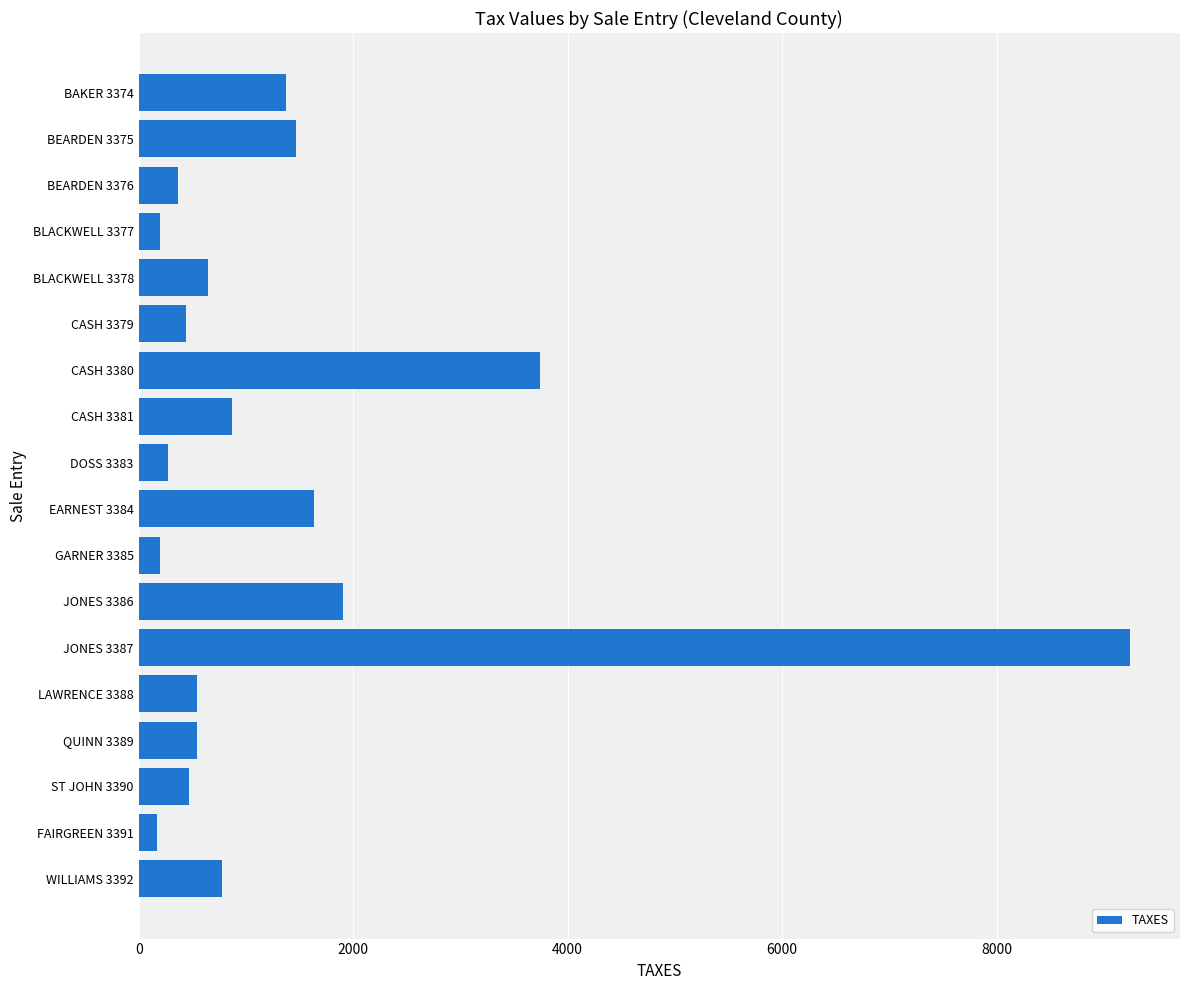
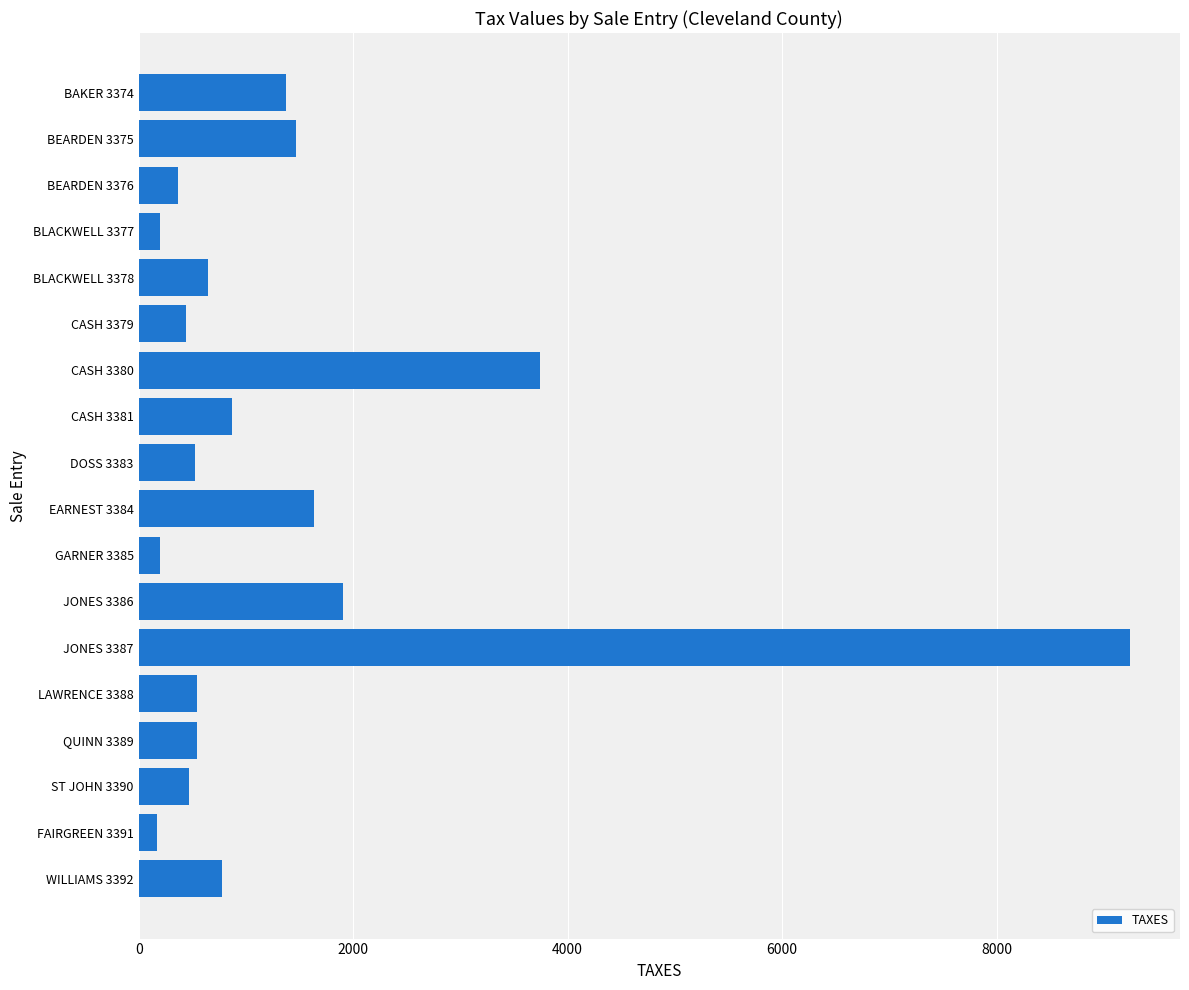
  {
    "BAKER 3374": 1380,
    "BEARDEN 3375": 1470,
    "BEARDEN 3376": 370,
    "BLACKWELL 3377": 200,
    "BLACKWELL 3378": 650,
    "CASH 3379": 440,
    "CASH 3380": 3740,
    "CASH 3381": 870,
-   "DOSS 3383": 280,
+   "DOSS 3383": 520,
    "EARNEST 3384": 1630,
    "GARNER 3385": 200,
    "JONES 3386": 1910,
    "JONES 3387": 9250,
    "LAWRENCE 3388": 540,
    "QUINN 3389": 540,
    "ST JOHN 3390": 470,
    "FAIRGREEN 3391": 170,
    "WILLIAMS 3392": 780
  }
